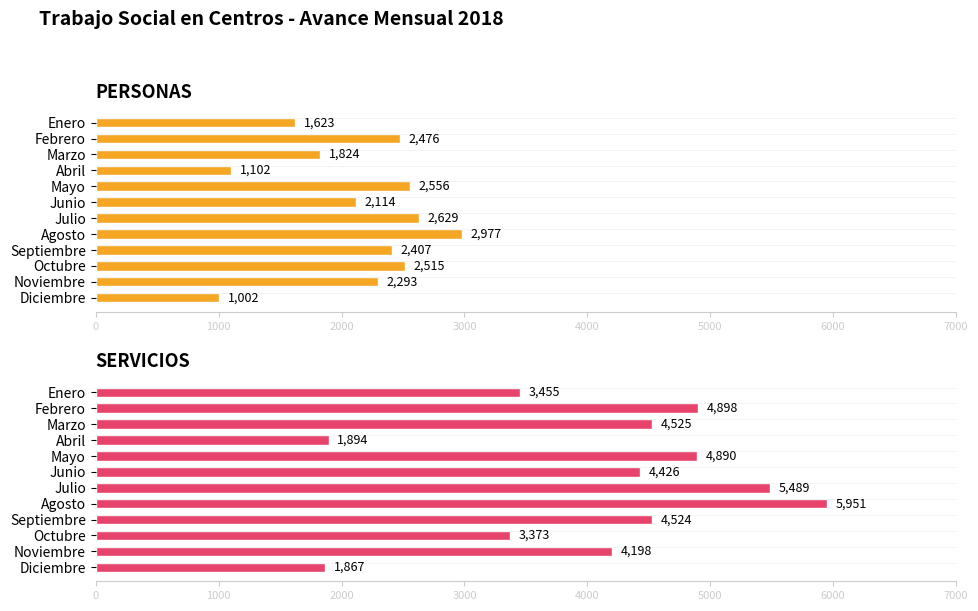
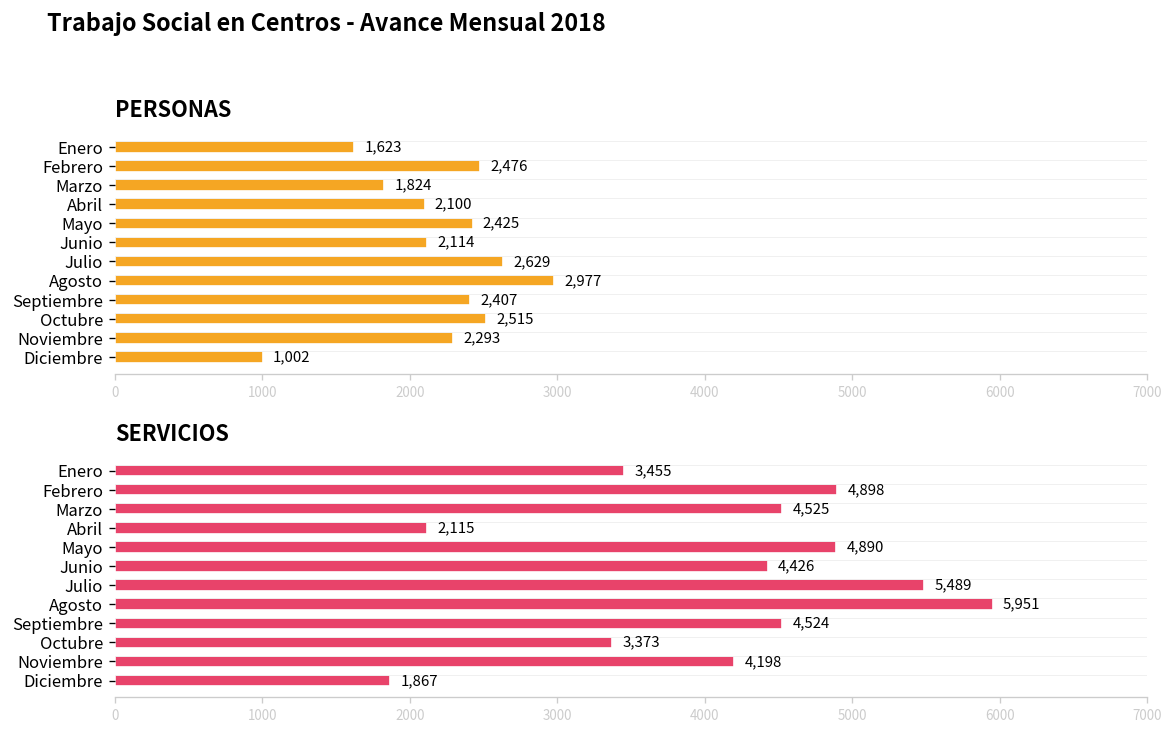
  {
    "PERSONAS": {
      "Enero": "1,623",
      "Febrero": "2,476",
      "Marzo": "1,824",
-     "Abril": "1,102",
-     "Mayo": "2,556",
+     "Abril": "2,100",
+     "Mayo": "2,425",
      "Junio": "2,114",
      "Julio": "2,629",
      "Agosto": "2,977",
      "Septiembre": "2,407",
      "Octubre": "2,515",
      "Noviembre": "2,293",
      "Diciembre": "1,002"
    },
    "SERVICIOS": {
      "Enero": "3,455",
      "Febrero": "4,898",
      "Marzo": "4,525",
-     "Abril": "1,894",
+     "Abril": "2,115",
      "Mayo": "4,890",
      "Junio": "4,426",
      "Julio": "5,489",
      "Agosto": "5,951",
      "Septiembre": "4,524",
      "Octubre": "3,373",
      "Noviembre": "4,198",
      "Diciembre": "1,867"
    }
  }
